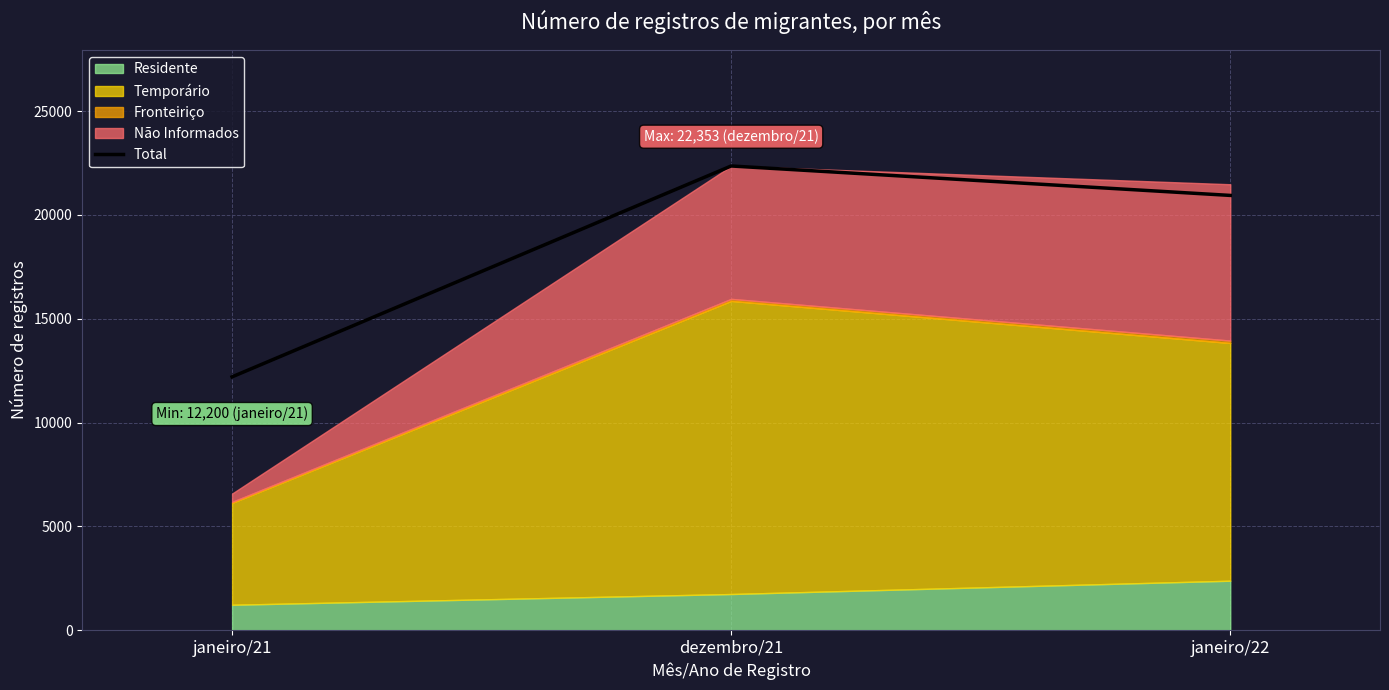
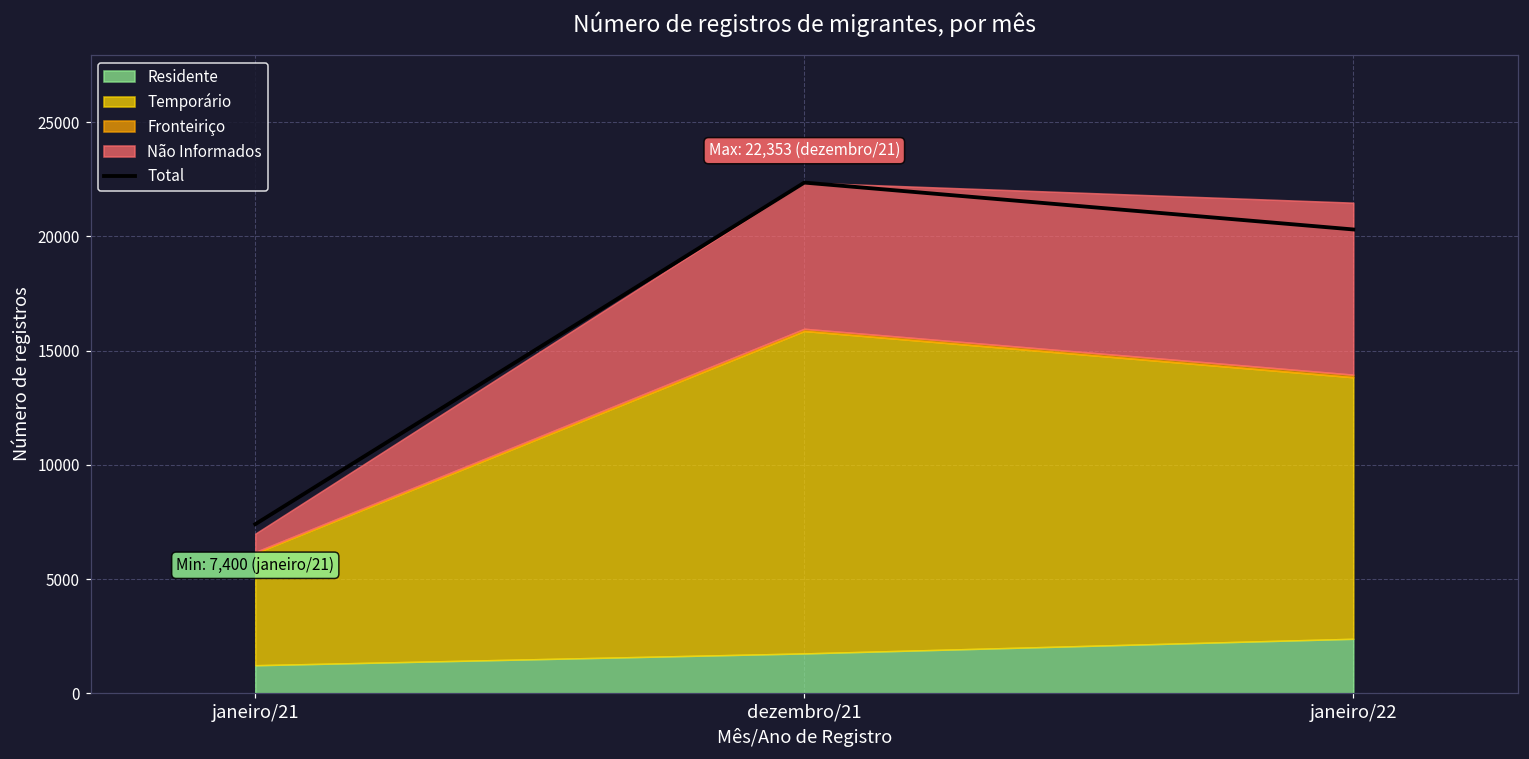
  {
    "Total": {
-     "janeiro/21": "12,200",
-     "janeiro/22": "20900"
+     "janeiro/21": "7,400",
+     "janeiro/22": "20300"
    },
    "Residente": {
      "janeiro/21": "1200",
      "dezembro/21": "1700",
      "janeiro/22": "2400"
    },
    "Não Informados": {
-     "janeiro/21": "400",
+     "janeiro/21": "800",
      "janeiro/22": "7500"
    }
  }
